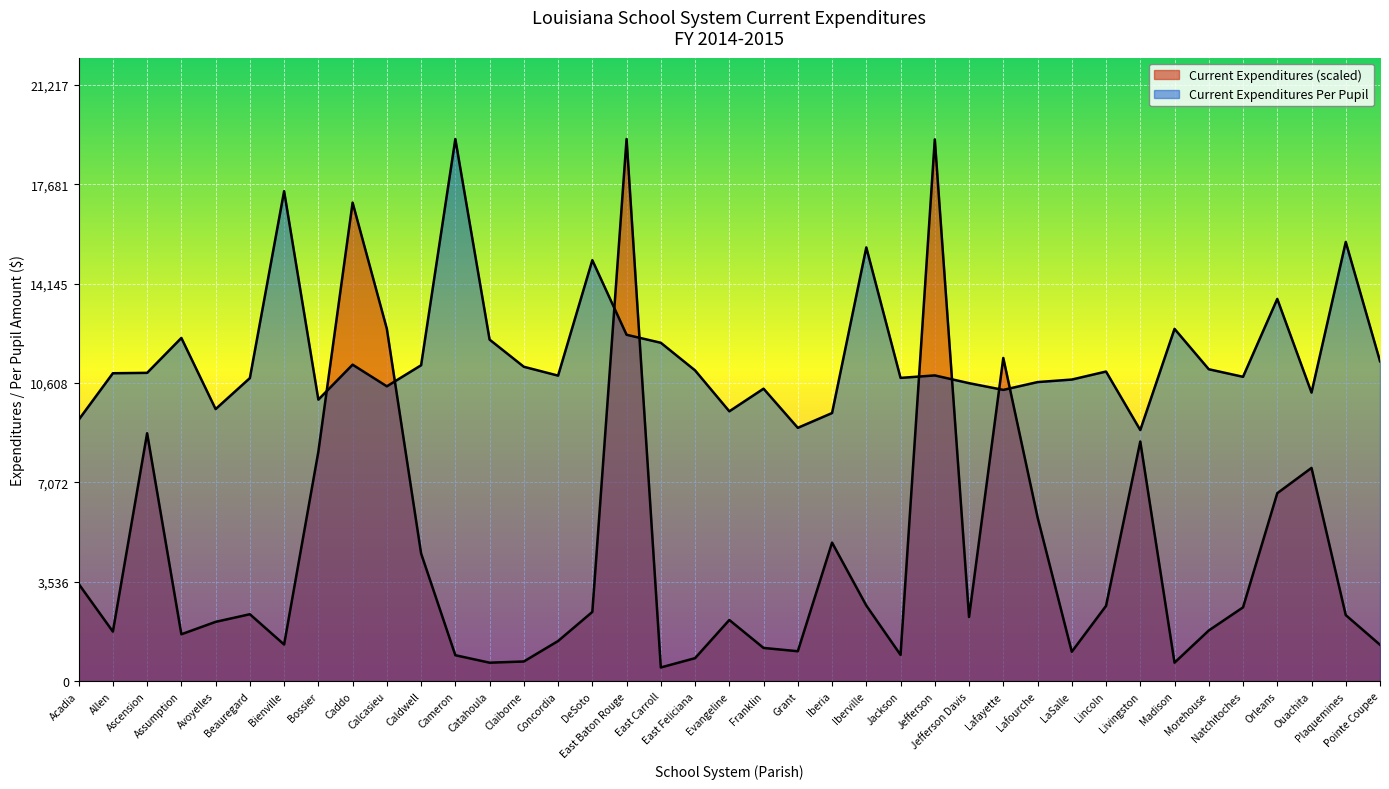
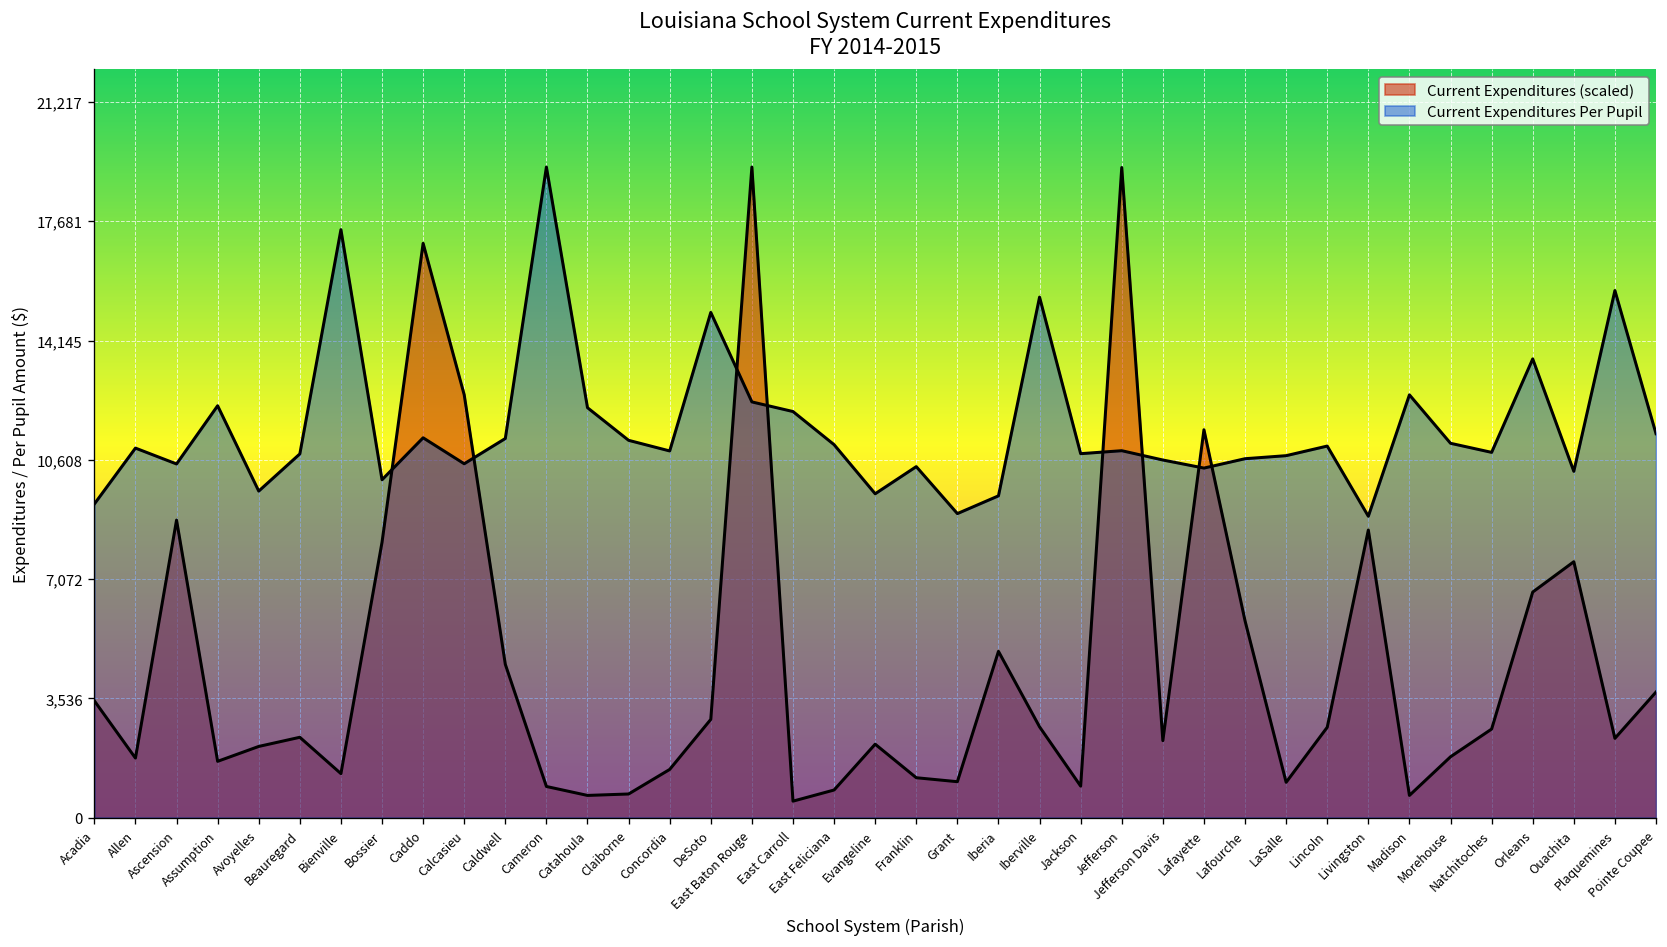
  {
    "Current Expenditures (scaled)": {
      "Acadia": "3,500",
      "Allen": "1,800",
      "Ascension": "8,800",
      "Assumption": "1,700",
      "Avoyelles": "2,100",
      "Beauregard": "2,400",
      "Bienville": "1,300",
      "Bossier": "8,200",
      "Caddo": "17,000",
      "Calcasieu": "12,500",
      "Caldwell": "4,500",
      "Cameron": "900",
      "Catahoula": "700",
      "Claiborne": "700",
      "Concordia": "1,400",
-     "DeSoto": "2,500",
+     "DeSoto": "2,900",
      "East Baton Rouge": "19,300",
      "East Carroll": "500",
      "East Feliciana": "800",
      "Evangeline": "2,200",
      "Franklin": "1,200",
      "Grant": "1,100",
      "Iberia": "4,900",
      "Iberville": "2,700",
      "Jackson": "900",
      "Jefferson": "19,300",
      "Jefferson Davis": "2,300",
      "Lafayette": "11,500",
      "Lafourche": "5,800",
      "LaSalle": "1,000",
      "Lincoln": "2,700",
      "Livingston": "8,500",
      "Madison": "700",
      "Morehouse": "1,800",
      "Natchitoches": "2,600",
      "Orleans": "6,700",
      "Ouachita": "7,600",
      "Plaquemines": "2,400",
-     "Pointe Coupee": "1,300"
+     "Pointe Coupee": "3,700"
    },
    "Current Expenditures Per Pupil": {
      "Acadia": "9,300",
      "Allen": "11,000",
-     "Ascension": "11,000",
+     "Ascension": "10,500",
      "Assumption": "12,200",
      "Avoyelles": "9,700",
      "Beauregard": "10,800",
      "Bienville": "17,400",
      "Bossier": "10,000",
      "Caddo": "11,300",
      "Calcasieu": "10,500",
      "Caldwell": "11,200",
      "Cameron": "19,300",
      "Catahoula": "12,200",
      "Claiborne": "11,200",
      "Concordia": "10,900",
      "DeSoto": "15,000",
      "East Baton Rouge": "12,300",
      "East Carroll": "12,000",
      "East Feliciana": "11,100",
      "Evangeline": "9,600",
      "Franklin": "10,400",
      "Grant": "9,000",
      "Iberia": "9,500",
      "Iberville": "15,400",
      "Jackson": "10,800",
      "Jefferson": "10,900",
      "Jefferson Davis": "10,600",
      "Lafayette": "10,400",
      "Lafourche": "10,600",
      "LaSalle": "10,700",
      "Lincoln": "11,000",
      "Livingston": "8,900",
      "Madison": "12,500",
      "Morehouse": "11,100",
      "Natchitoches": "10,800",
      "Orleans": "13,600",
      "Ouachita": "10,300",
      "Plaquemines": "15,600",
      "Pointe Coupee": "11,400"
    }
  }
